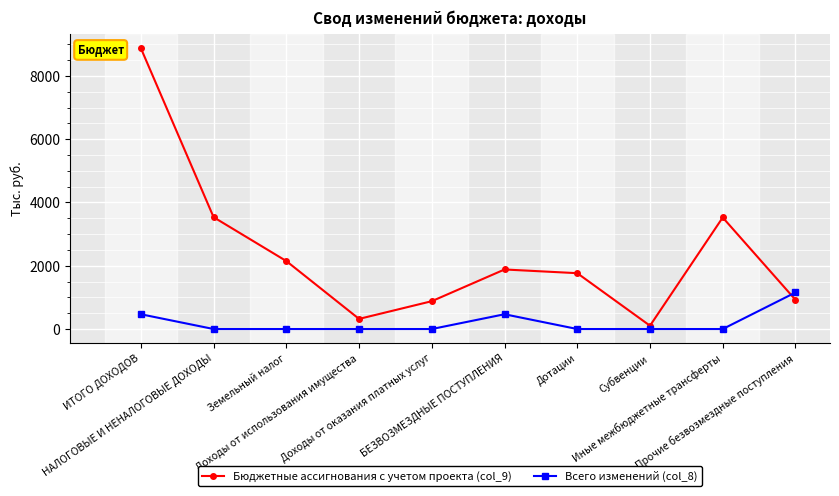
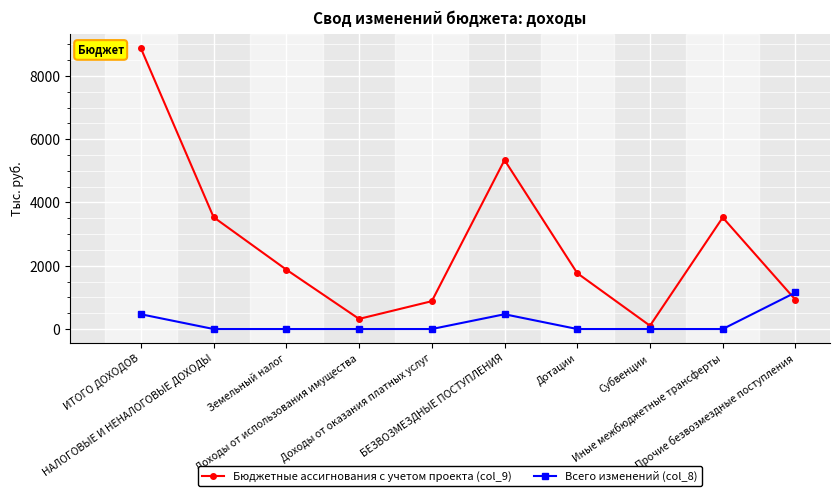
  {
    "Бюджетные ассигнования с учетом проекта (col_9)": {
      "ИТОГО ДОХОДОВ": 8900,
      "НАЛОГОВЫЕ И НЕНАЛОГОВЫЕ ДОХОДЫ": 3500,
-     "Земельный налог": 2100,
+     "Земельный налог": 1900,
      "Доходы от использования имущества": 300,
      "Доходы от оказания платных услуг": 900,
-     "БЕЗВОЗМЕЗДНЫЕ ПОСТУПЛЕНИЯ": 1900,
+     "БЕЗВОЗМЕЗДНЫЕ ПОСТУПЛЕНИЯ": 5300,
      "Дотации": 1800,
      "Субвенции": 100,
      "Иные межбюджетные трансферты": 3500,
      "Прочие безвозмездные поступления": 900
    },
    "Всего изменений (col_8)": {
      "ИТОГО ДОХОДОВ": 500,
      "НАЛОГОВЫЕ И НЕНАЛОГОВЫЕ ДОХОДЫ": 0,
      "Земельный налог": 0,
      "Доходы от использования имущества": 0,
      "Доходы от оказания платных услуг": 0,
      "БЕЗВОЗМЕЗДНЫЕ ПОСТУПЛЕНИЯ": 500,
      "Дотации": 0,
      "Субвенции": 0,
      "Иные межбюджетные трансферты": 0,
      "Прочие безвозмездные поступления": 1200
    }
  }
